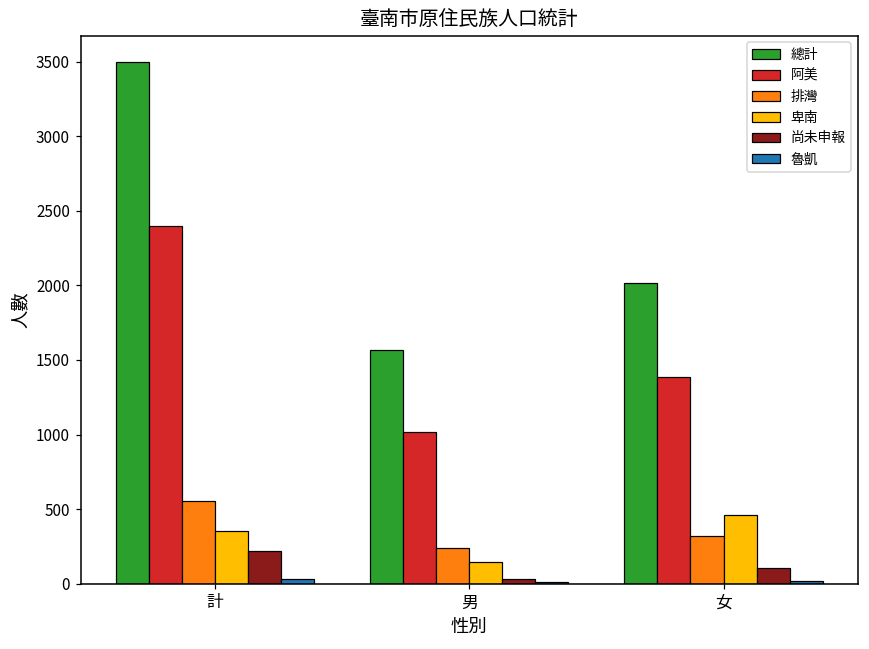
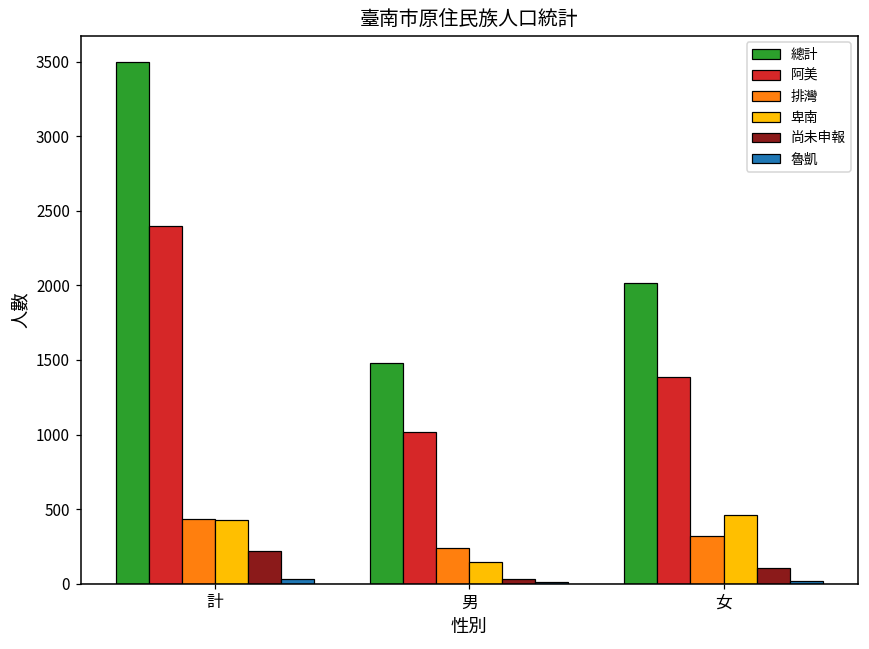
  {
    "總計": {
      "計": 3500,
-     "男": 1570,
+     "男": 1480,
      "女": 2020
    },
    "阿美": {
      "計": 2400,
      "男": 1010,
      "女": 1380
    },
    "排灣": {
-     "計": 560,
+     "計": 430,
      "男": 240,
      "女": 320
    },
    "卑南": {
-     "計": 350,
+     "計": 430,
      "男": 150,
      "女": 460
    },
    "尚未申報": {
      "計": 220,
      "男": 30,
      "女": 110
    },
    "魯凱": {
      "計": 30,
      "女": 20
    }
  }
